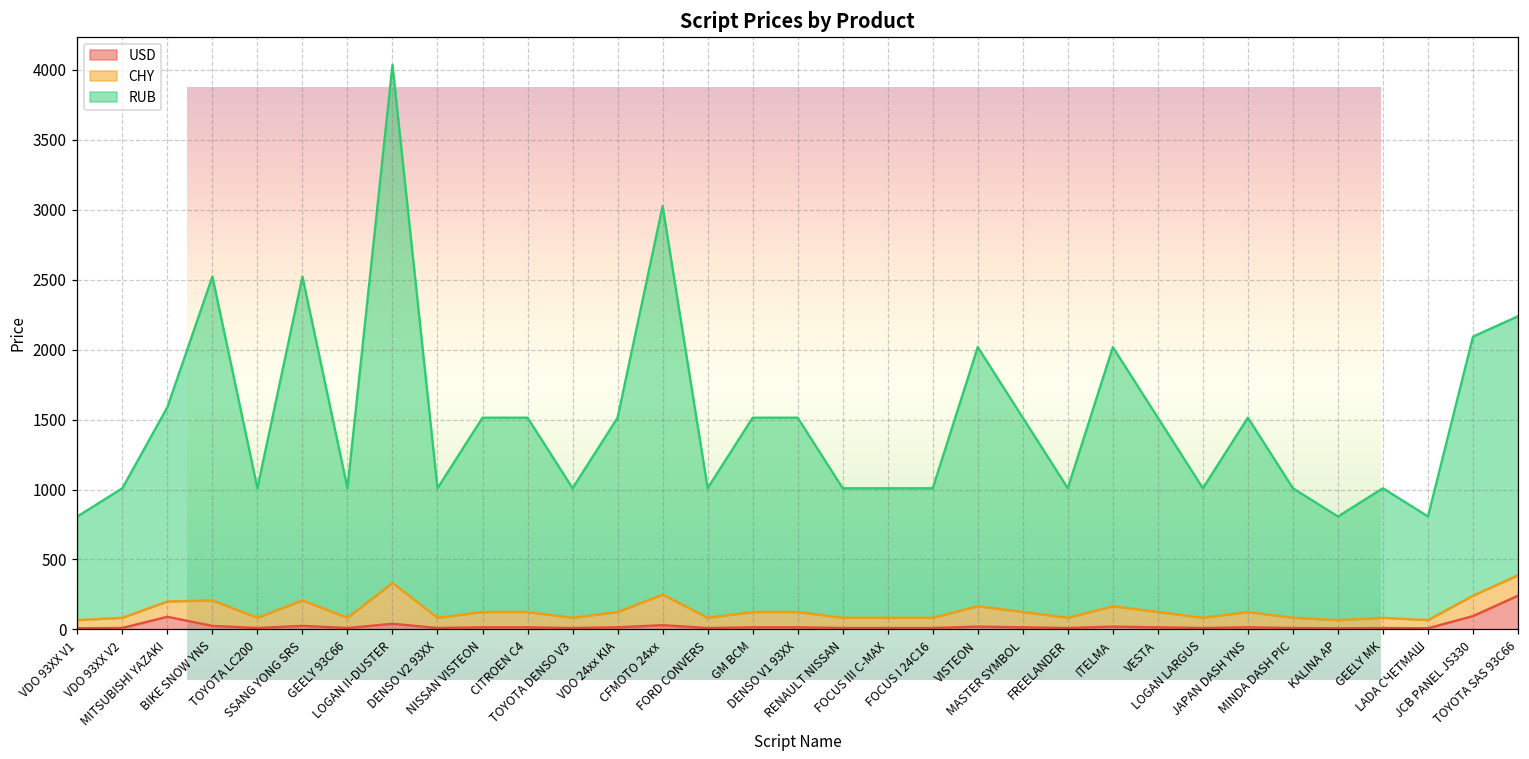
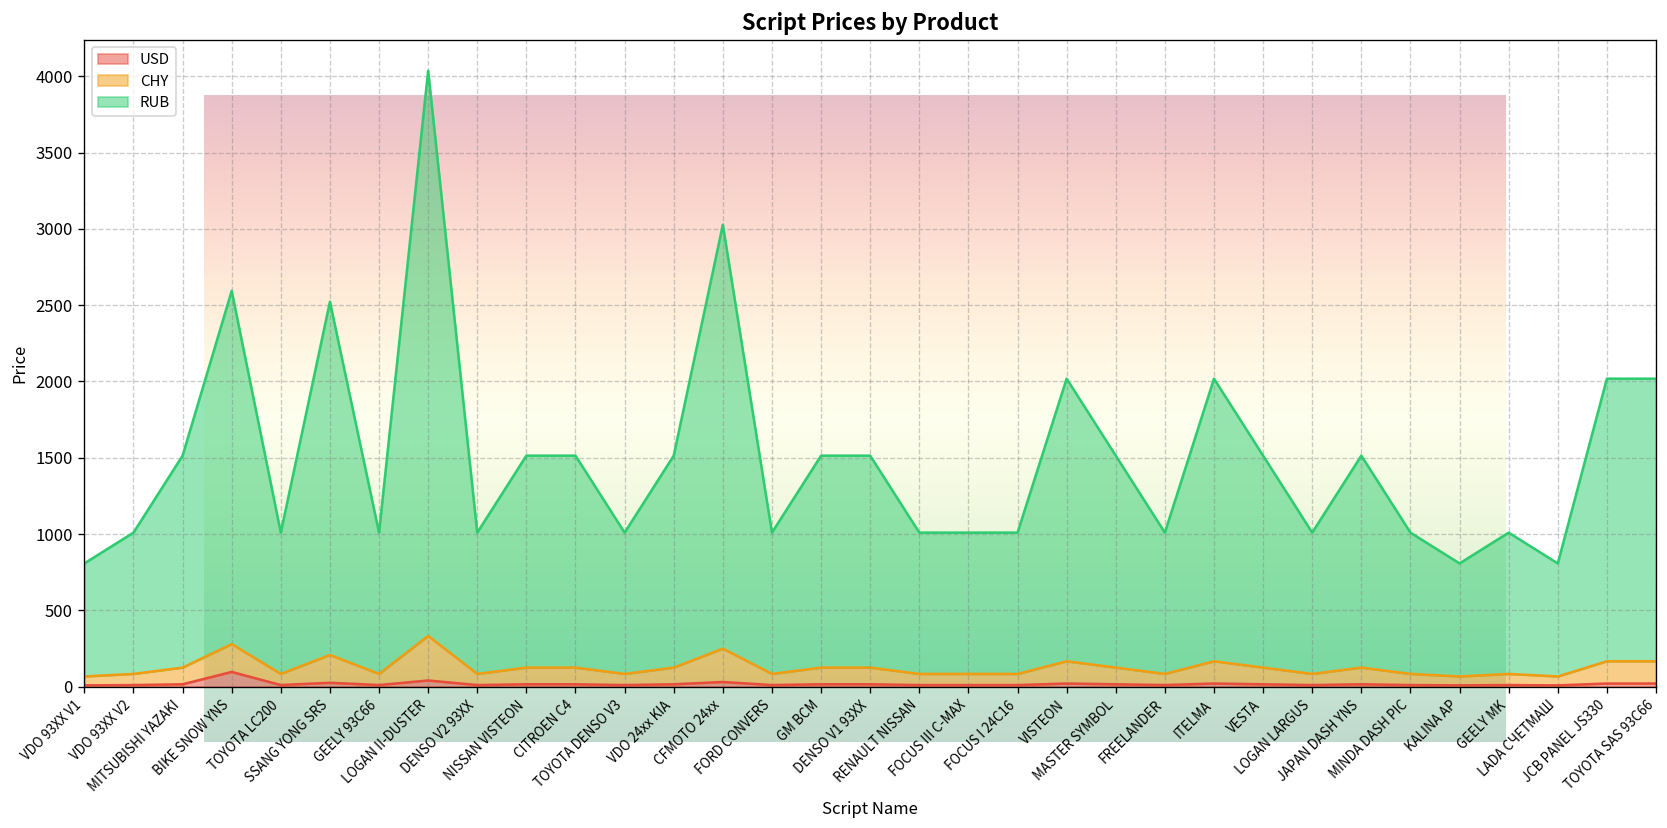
  {
    "Script Prices by Product": {
      "USD": {
        "VDO 93XX V1": 10,
        "VDO 93XX V2": 10,
-       "MITSUBISHI YAZAKI": 90,
-       "BIKE SNOW YNS": 30,
+       "MITSUBISHI YAZAKI": 20,
+       "BIKE SNOW YNS": 100,
        "LADA СЧЕТМАШ": 10,
-       "JCB PANEL JS330": 100,
-       "TOYOTA SAS 93C66": 240
+       "JCB PANEL JS330": 20,
+       "TOYOTA SAS 93C66": 20
      },
      "CHY": {
        "VDO 93XX V1": 60,
        "VDO 93XX V2": 70,
        "MITSUBISHI YAZAKI": 110,
        "BIKE SNOW YNS": 180,
        "LADA СЧЕТМАШ": 60,
        "JCB PANEL JS330": 150,
        "TOYOTA SAS 93C66": 150
      },
      "RUB": {
        "VDO 93XX V1": 740,
        "VDO 93XX V2": 930,
        "MITSUBISHI YAZAKI": 1390,
        "BIKE SNOW YNS": 2320,
        "LADA СЧЕТМАШ": 740,
        "JCB PANEL JS330": 1850,
        "TOYOTA SAS 93C66": 1850
      }
    }
  }
